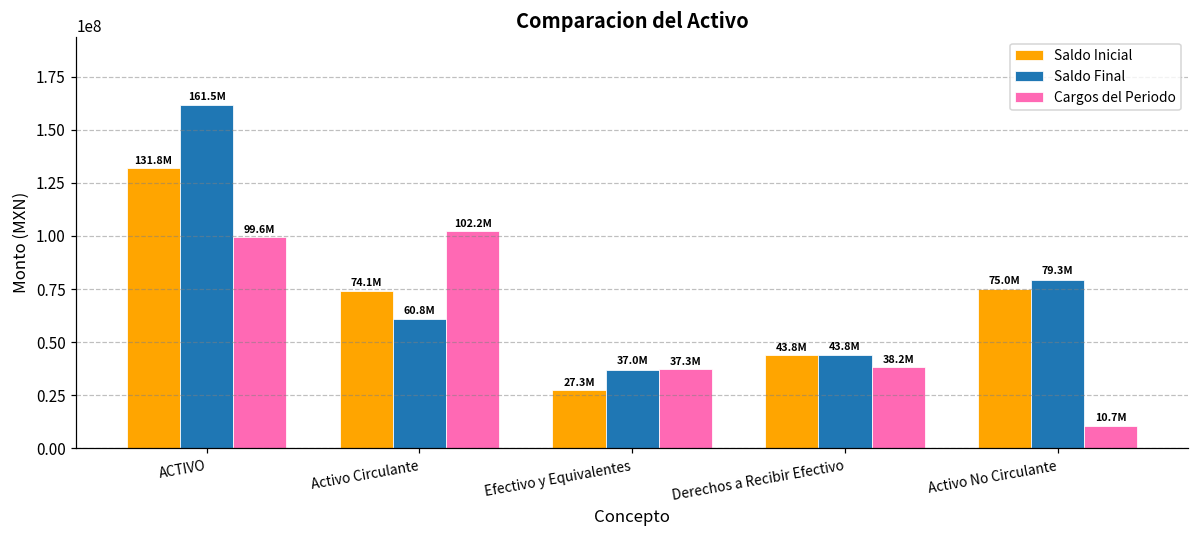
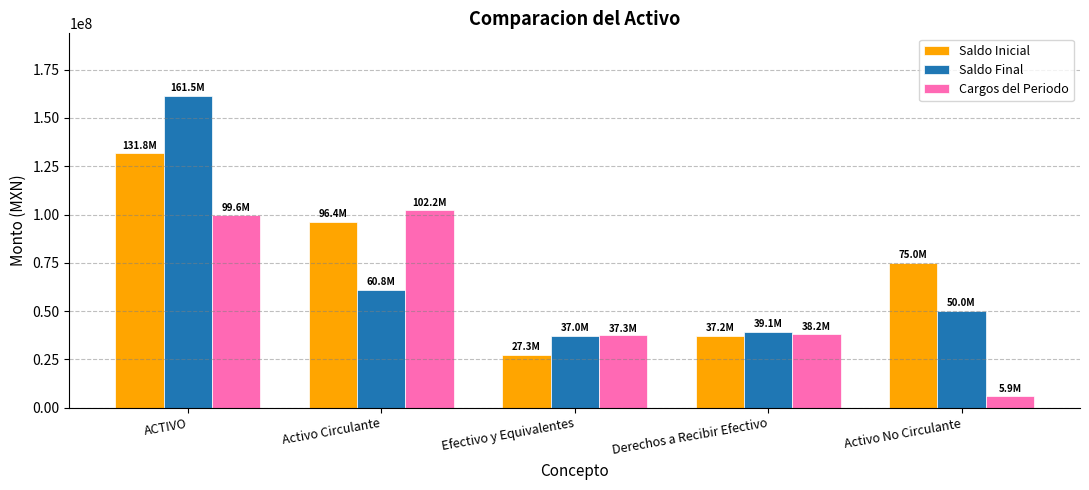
  {
    "Saldo Inicial": {
      "ACTIVO": "131.8M",
-     "Activo Circulante": "74.1M",
+     "Activo Circulante": "96.4M",
      "Efectivo y Equivalentes": "27.3M",
-     "Derechos a Recibir Efectivo": "43.8M",
+     "Derechos a Recibir Efectivo": "37.2M",
      "Activo No Circulante": "75.0M"
    },
    "Saldo Final": {
      "ACTIVO": "161.5M",
      "Activo Circulante": "60.8M",
      "Efectivo y Equivalentes": "37.0M",
-     "Derechos a Recibir Efectivo": "43.8M",
-     "Activo No Circulante": "79.3M"
+     "Derechos a Recibir Efectivo": "39.1M",
+     "Activo No Circulante": "50.0M"
    },
    "Cargos del Periodo": {
      "ACTIVO": "99.6M",
      "Activo Circulante": "102.2M",
      "Efectivo y Equivalentes": "37.3M",
      "Derechos a Recibir Efectivo": "38.2M",
-     "Activo No Circulante": "10.7M"
+     "Activo No Circulante": "5.9M"
    }
  }
